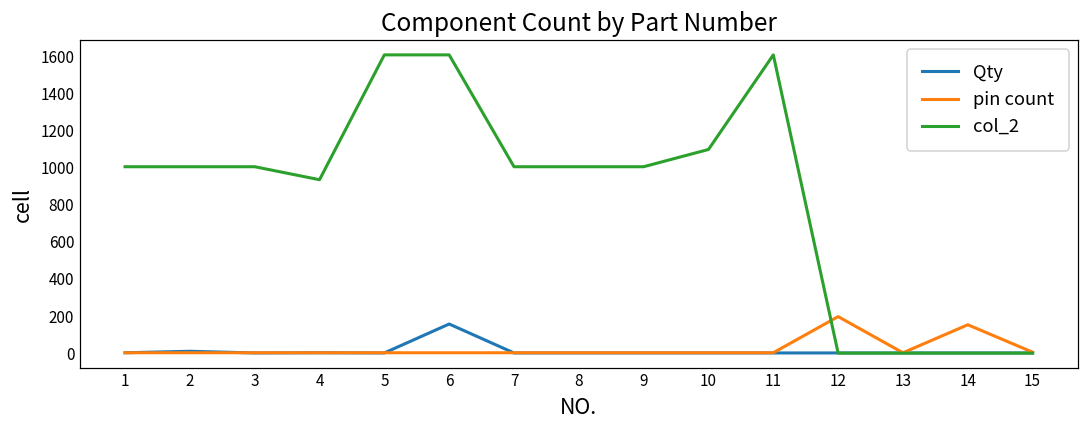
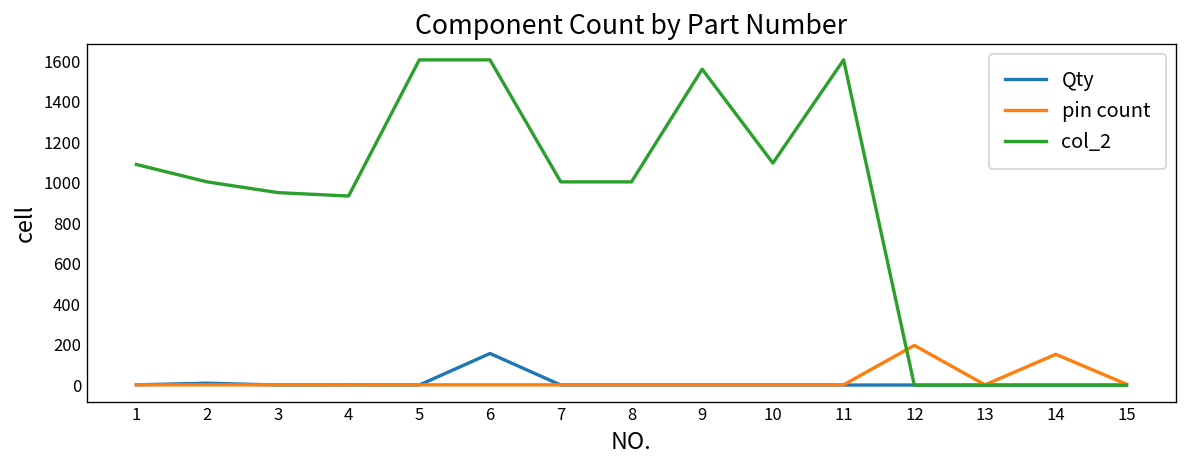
  {
    "Qty": {
      "6": 160
    },
    "pin count": {
      "6": 0,
      "12": 200,
      "14": 150
    },
    "col_2": {
-     "1": 1010,
+     "1": 1090,
      "2": 1010,
-     "3": 1010,
+     "3": 950,
      "4": 940,
      "5": 1610,
      "6": 1610,
      "7": 1010,
      "8": 1010,
-     "9": 1010,
+     "9": 1560,
      "10": 1100,
      "11": 1610
    }
  }
